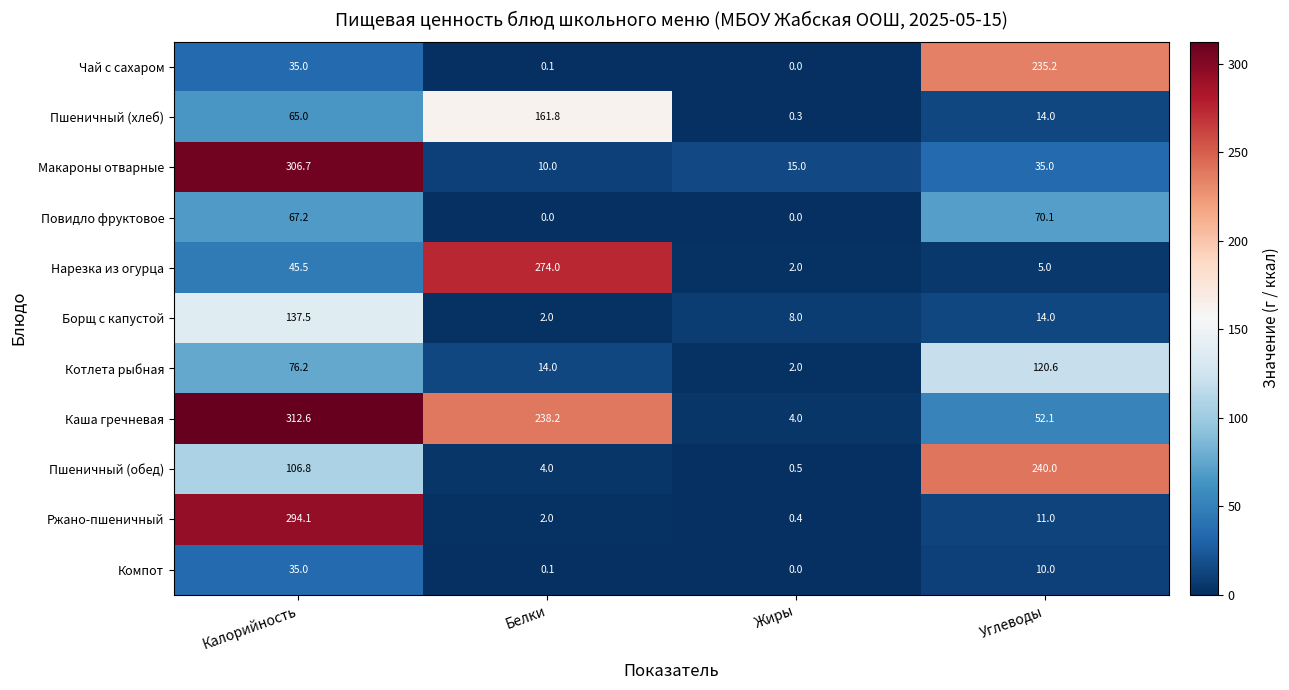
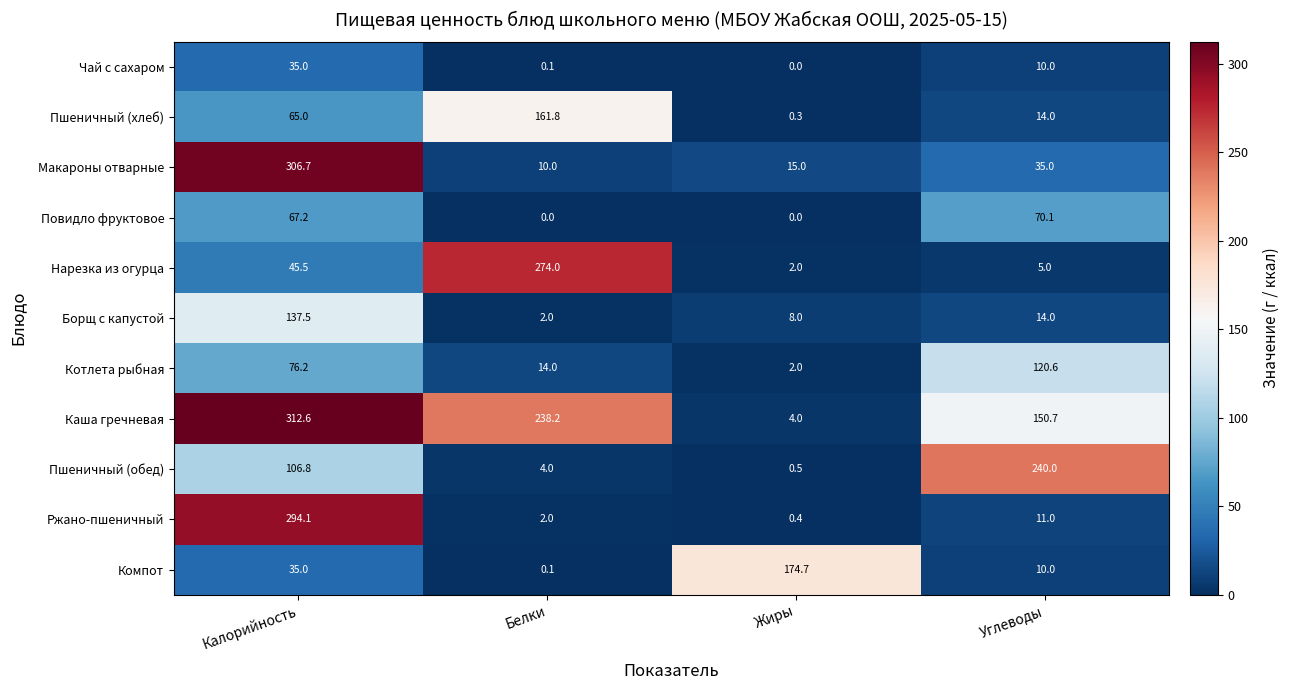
  {
    "Чай с сахаром": {
      "Калорийность": 35.0,
      "Белки": 0.1,
      "Жиры": 0.0,
-     "Углеводы": 235.2
+     "Углеводы": 10.0
    },
    "Пшеничный (хлеб)": {
      "Калорийность": 65.0,
      "Белки": 161.8,
      "Жиры": 0.3,
      "Углеводы": 14.0
    },
    "Макароны отварные": {
      "Калорийность": 306.7,
      "Белки": 10.0,
      "Жиры": 15.0,
      "Углеводы": 35.0
    },
    "Повидло фруктовое": {
      "Калорийность": 67.2,
      "Белки": 0.0,
      "Жиры": 0.0,
      "Углеводы": 70.1
    },
    "Нарезка из огурца": {
      "Калорийность": 45.5,
      "Белки": 274.0,
      "Жиры": 2.0,
      "Углеводы": 5.0
    },
    "Борщ с капустой": {
      "Калорийность": 137.5,
      "Белки": 2.0,
      "Жиры": 8.0,
      "Углеводы": 14.0
    },
    "Котлета рыбная": {
      "Калорийность": 76.2,
      "Белки": 14.0,
      "Жиры": 2.0,
      "Углеводы": 120.6
    },
    "Каша гречневая": {
      "Калорийность": 312.6,
      "Белки": 238.2,
      "Жиры": 4.0,
-     "Углеводы": 52.1
+     "Углеводы": 150.7
    },
    "Пшеничный (обед)": {
      "Калорийность": 106.8,
      "Белки": 4.0,
      "Жиры": 0.5,
      "Углеводы": 240.0
    },
    "Ржано-пшеничный": {
      "Калорийность": 294.1,
      "Белки": 2.0,
      "Жиры": 0.4,
      "Углеводы": 11.0
    },
    "Компот": {
      "Калорийность": 35.0,
      "Белки": 0.1,
-     "Жиры": 0.0,
+     "Жиры": 174.7,
      "Углеводы": 10.0
    }
  }
